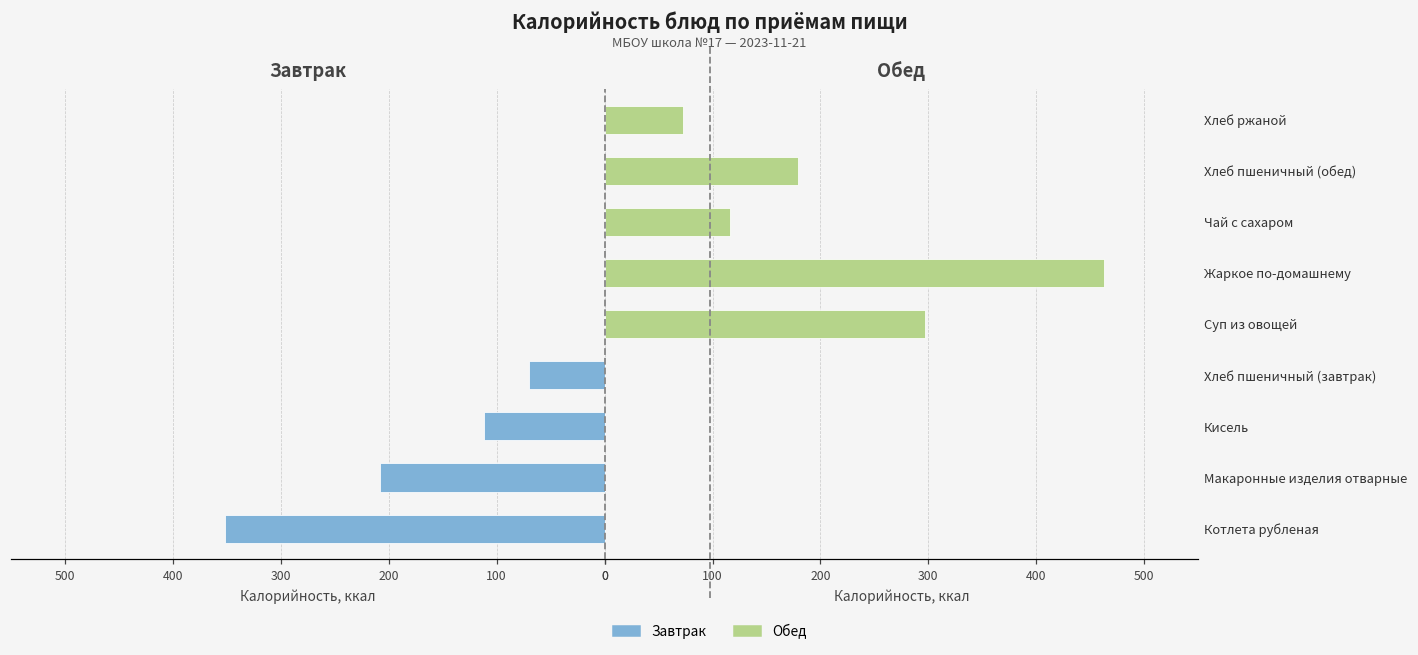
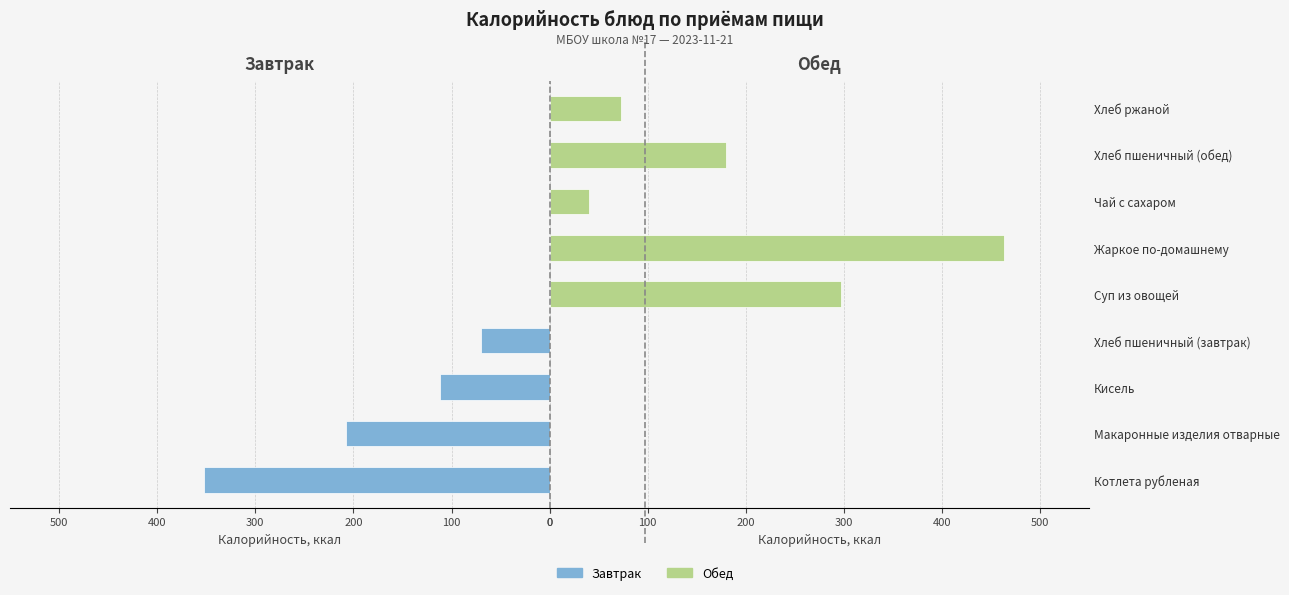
  {
    "Обед": {
      "Хлеб ржаной": 70,
      "Хлеб пшеничный (обед)": 180,
-     "Чай с сахаром": 120,
+     "Чай с сахаром": 40,
      "Жаркое по-домашнему": 460,
      "Суп из овощей": 300,
      "Хлеб пшеничный (завтрак)": 0,
      "Кисель": 0,
      "Макаронные изделия отварные": 0,
      "Котлета рубленая": 0
    }
  }
